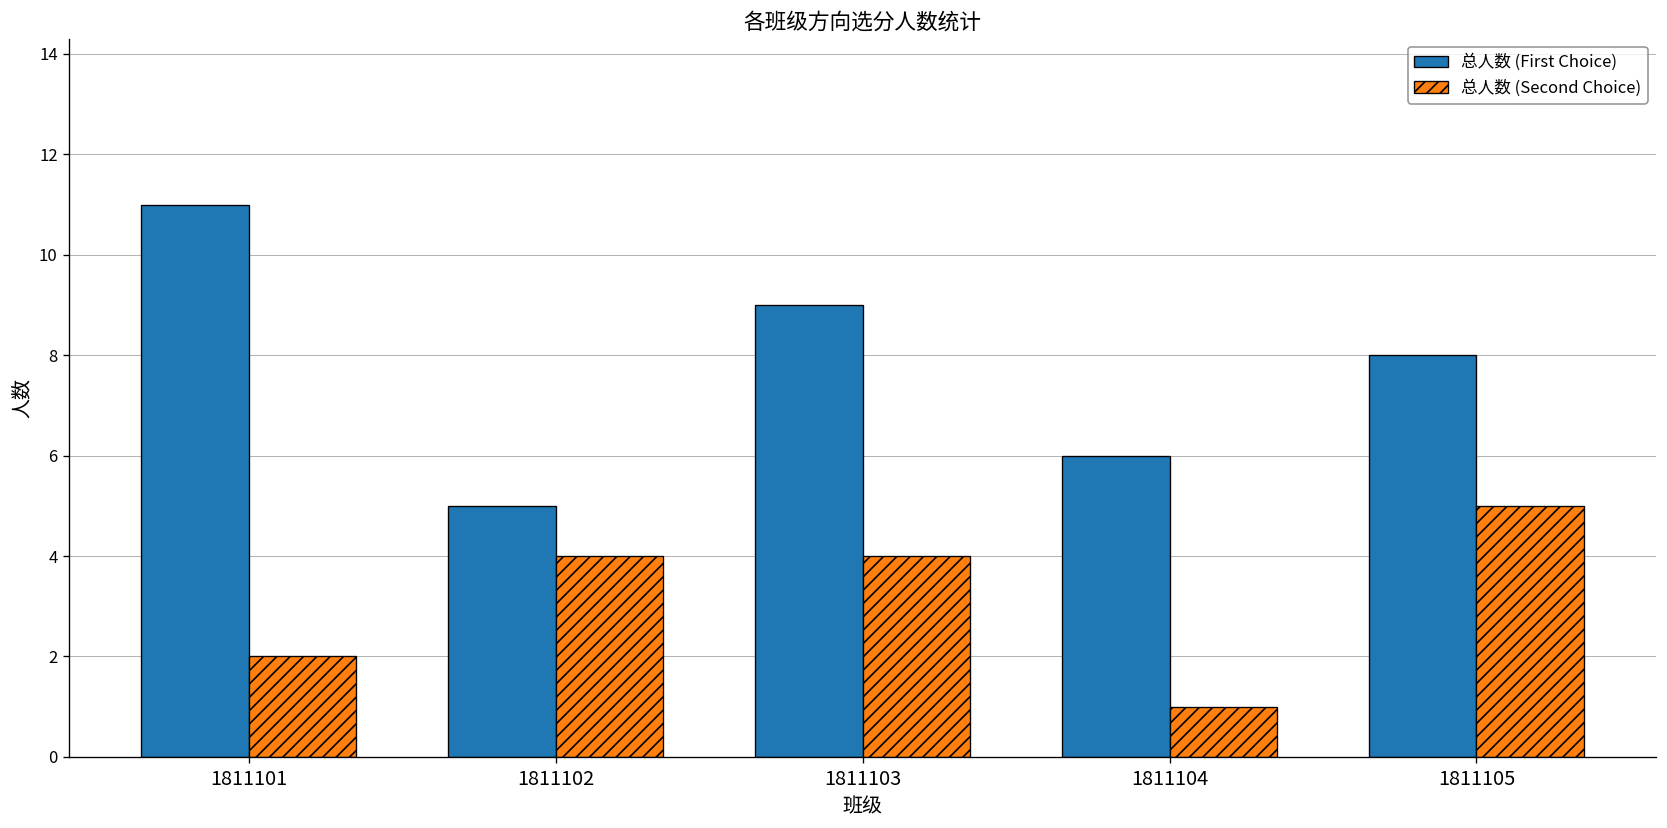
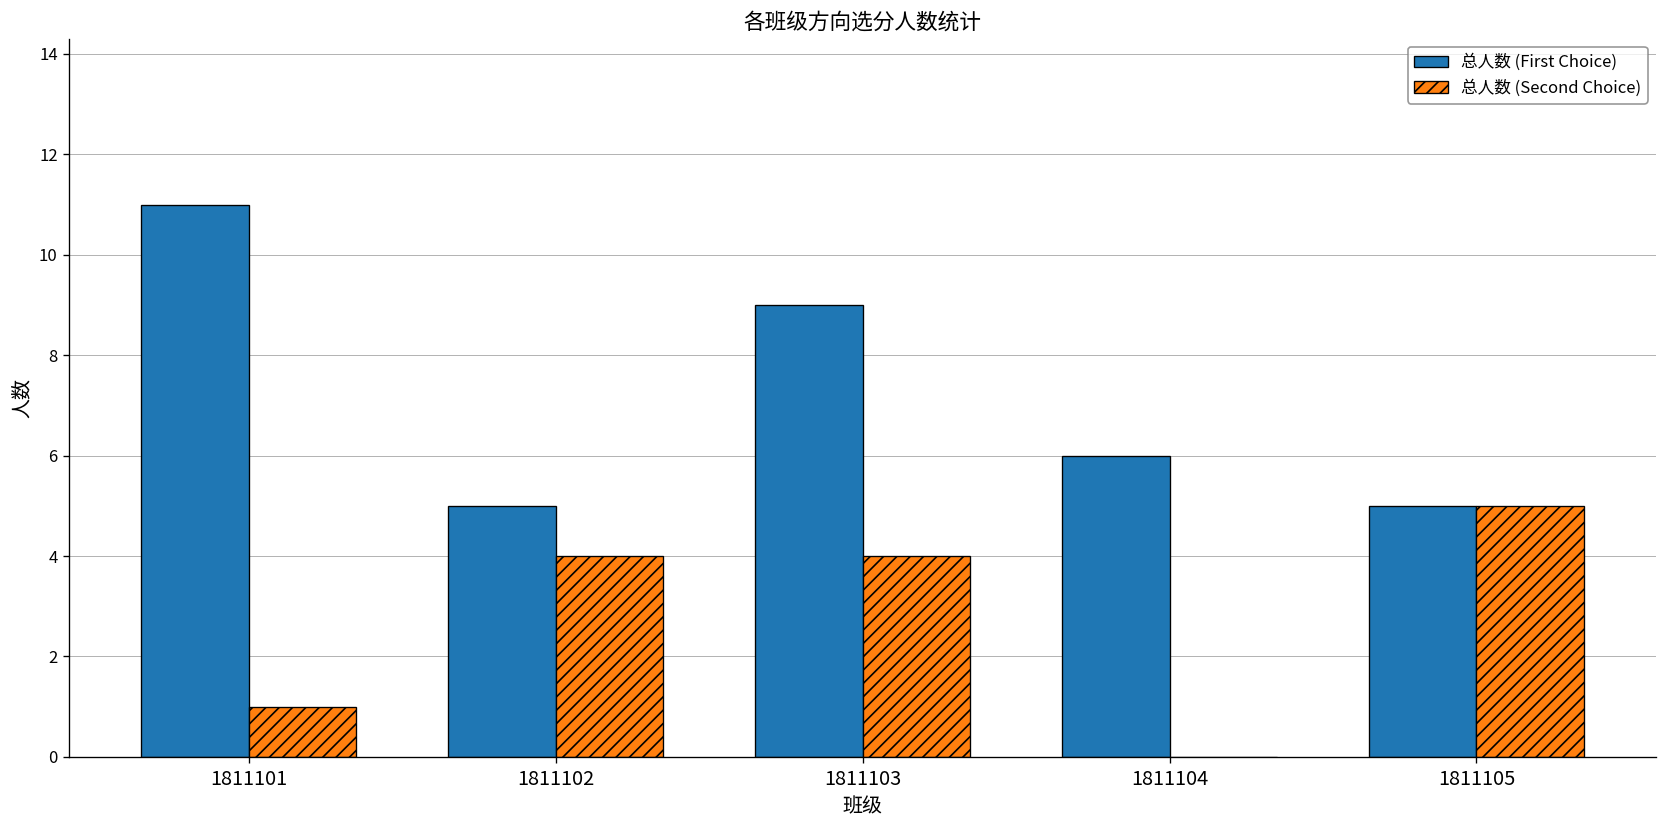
  {
    "总人数 (First Choice)": {
      "1811101": 11,
      "1811102": 5,
      "1811103": 9,
      "1811104": 6,
-     "1811105": 8
+     "1811105": 5
    },
    "总人数 (Second Choice)": {
-     "1811101": 2,
+     "1811101": 1,
      "1811102": 4,
      "1811103": 4,
-     "1811104": 1,
+     "1811104": 0,
      "1811105": 5
    }
  }
